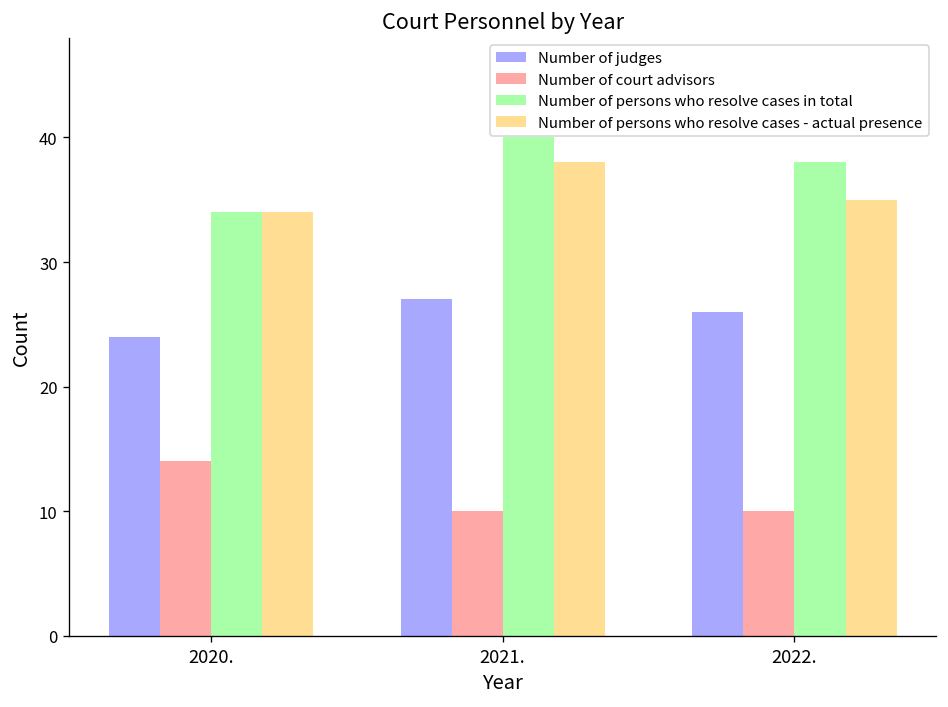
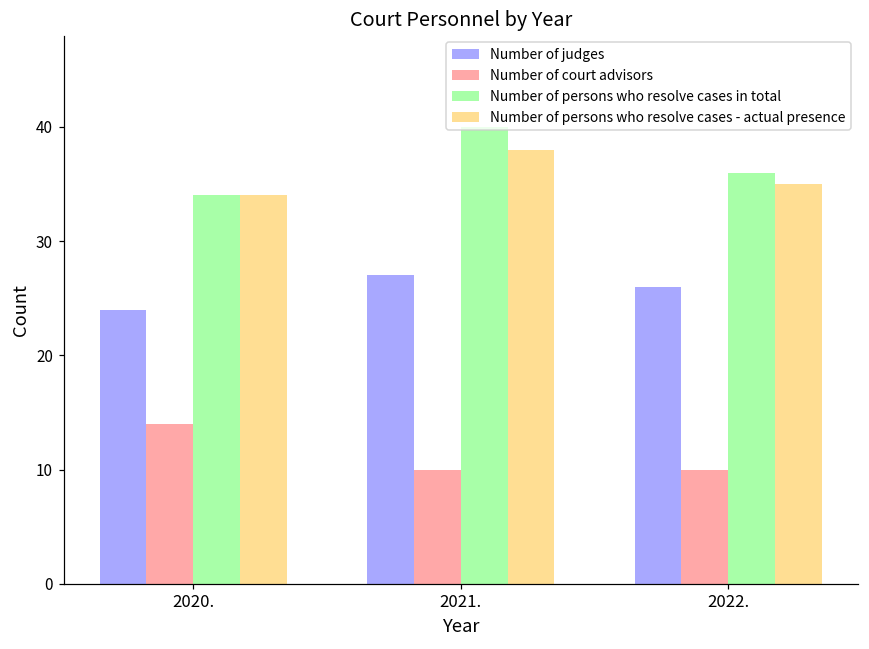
  {
    "Number of judges": {
      "2020.": 24,
      "2021.": 27,
      "2022.": 26
    },
    "Number of court advisors": {
      "2020.": 14,
      "2021.": 10,
      "2022.": 10
    },
    "Number of persons who resolve cases in total": {
      "2020.": 34,
-     "2022.": 38
+     "2022.": 36
    },
    "Number of persons who resolve cases - actual presence": {
      "2020.": 34,
      "2021.": 38,
      "2022.": 35
    }
  }
